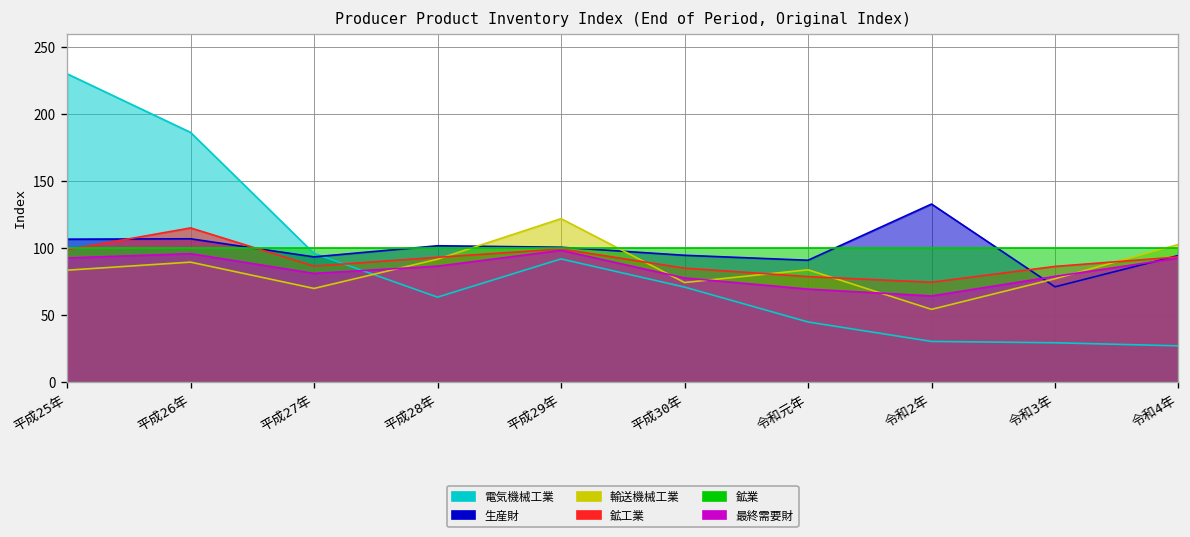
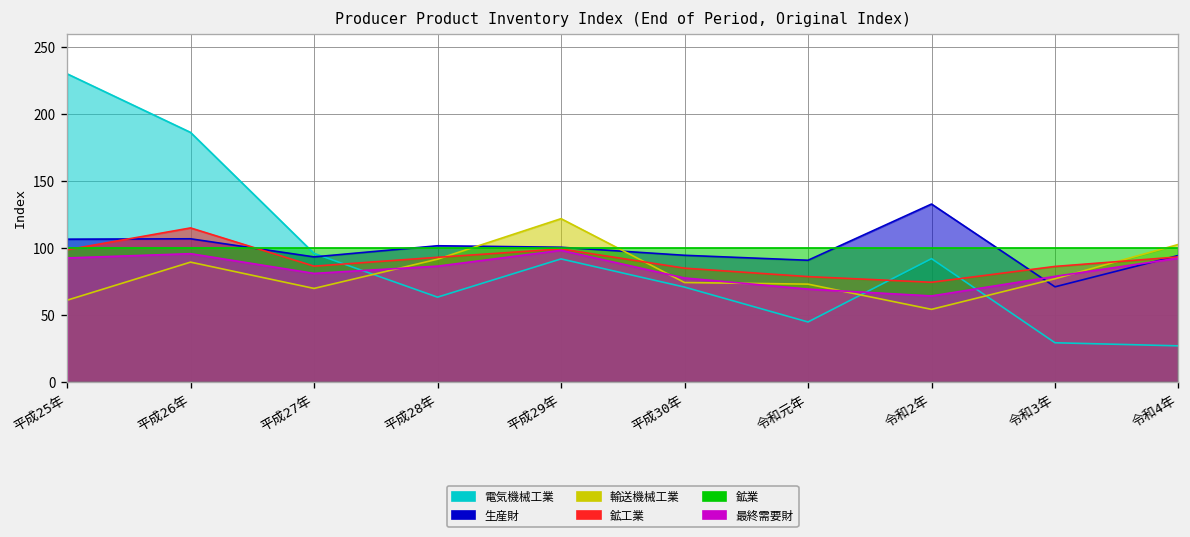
  {
    "電気機械工業": {
      "平成25年": 230,
      "平成26年": 186,
      "平成27年": 96,
      "平成28年": 64,
      "平成29年": 92,
      "平成30年": 71,
      "令和元年": 45,
-     "令和2年": 31,
+     "令和2年": 92,
      "令和3年": 30,
      "令和4年": 27
    },
    "生産財": {
      "平成25年": 107,
      "平成26年": 107,
      "平成27年": 94,
      "平成30年": 95,
      "令和元年": 91,
      "令和2年": 133,
      "令和3年": 71
    },
    "輸送機械工業": {
-     "平成25年": 84,
+     "平成25年": 61,
      "平成26年": 90,
      "平成27年": 70,
      "平成29年": 122,
      "平成30年": 74,
-     "令和元年": 84,
+     "令和元年": 73,
      "令和2年": 54,
      "令和4年": 103
    },
    "鉱工業": {
      "平成26年": 115,
      "平成27年": 87,
      "平成30年": 85,
      "令和元年": 79,
      "令和2年": 75,
      "令和3年": 86
    },
    "鉱業": {
      "平成26年": 100,
      "平成27年": 100,
      "平成30年": 100,
      "令和元年": 100,
      "令和2年": 100,
      "令和3年": 100,
      "令和4年": 100
    },
    "最終需要財": {
      "平成25年": 93,
      "平成26年": 96,
      "平成27年": 81,
      "平成28年": 87,
      "平成30年": 78,
      "令和元年": 70,
      "令和2年": 64
    }
  }
